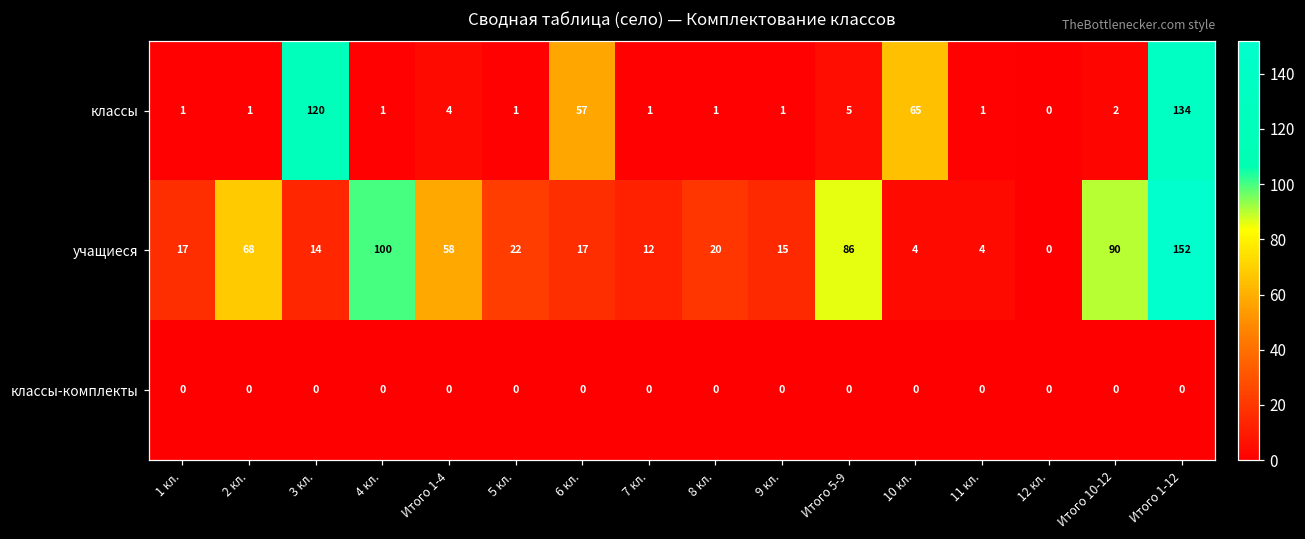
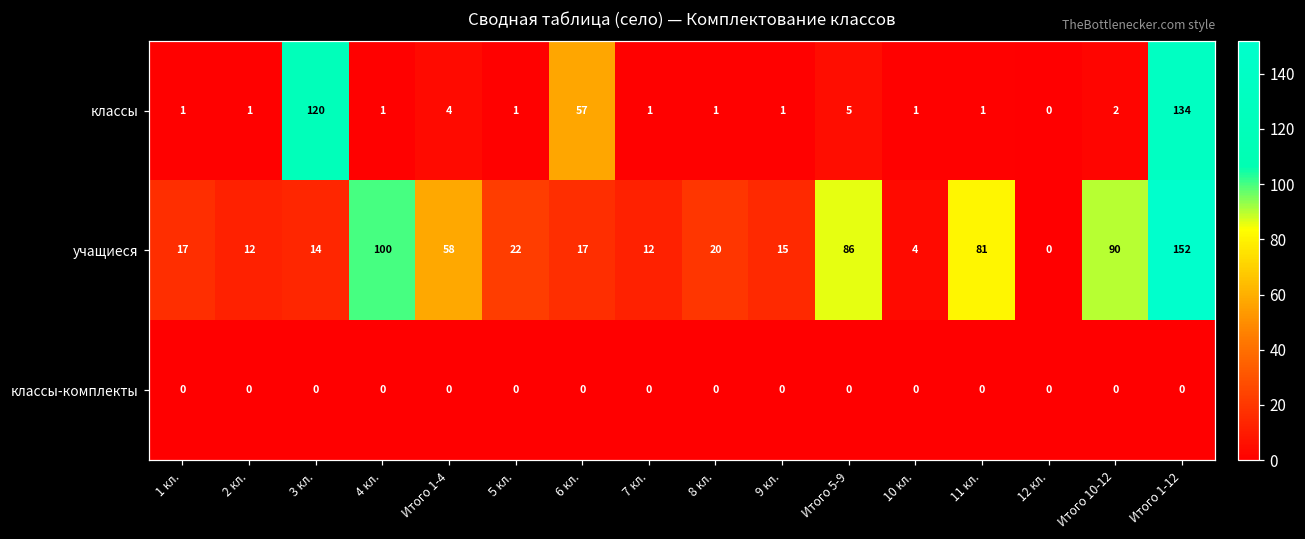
  {
    "классы": {
      "1 кл.": 1,
      "2 кл.": 1,
      "3 кл.": 120,
      "4 кл.": 1,
      "Итого 1-4": 4,
      "5 кл.": 1,
      "6 кл.": 57,
      "7 кл.": 1,
      "8 кл.": 1,
      "9 кл.": 1,
      "Итого 5-9": 5,
-     "10 кл.": 65,
+     "10 кл.": 1,
      "11 кл.": 1,
      "12 кл.": 0,
      "Итого 10-12": 2,
      "Итого 1-12": 134
    },
    "учащиеся": {
      "1 кл.": 17,
-     "2 кл.": 68,
+     "2 кл.": 12,
      "3 кл.": 14,
      "4 кл.": 100,
      "Итого 1-4": 58,
      "5 кл.": 22,
      "6 кл.": 17,
      "7 кл.": 12,
      "8 кл.": 20,
      "9 кл.": 15,
      "Итого 5-9": 86,
      "10 кл.": 4,
-     "11 кл.": 4,
+     "11 кл.": 81,
      "12 кл.": 0,
      "Итого 10-12": 90,
      "Итого 1-12": 152
    },
    "классы-комплекты": {
      "1 кл.": 0,
      "2 кл.": 0,
      "3 кл.": 0,
      "4 кл.": 0,
      "Итого 1-4": 0,
      "5 кл.": 0,
      "6 кл.": 0,
      "7 кл.": 0,
      "8 кл.": 0,
      "9 кл.": 0,
      "Итого 5-9": 0,
      "10 кл.": 0,
      "11 кл.": 0,
      "12 кл.": 0,
      "Итого 10-12": 0,
      "Итого 1-12": 0
    }
  }
